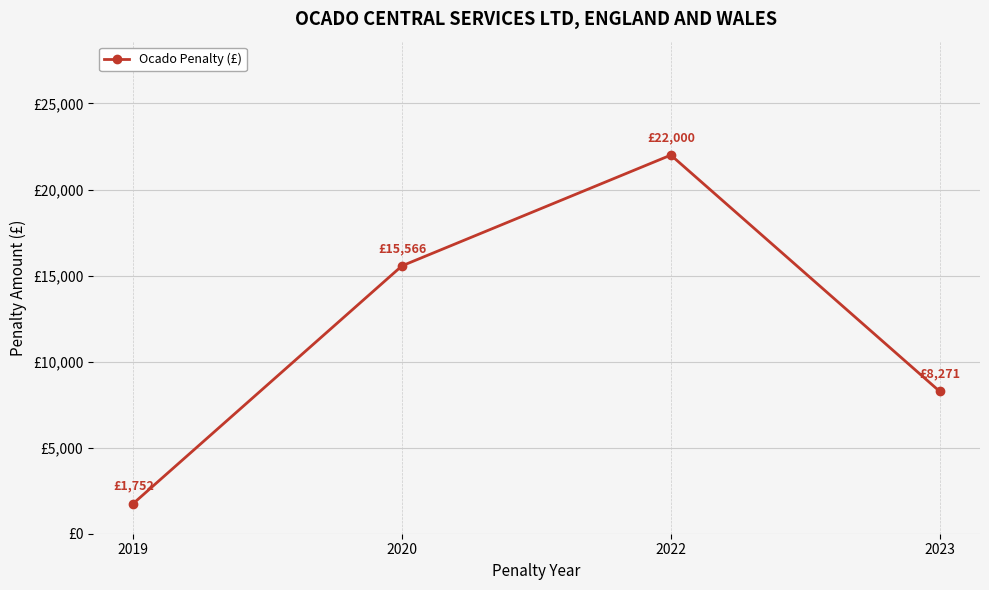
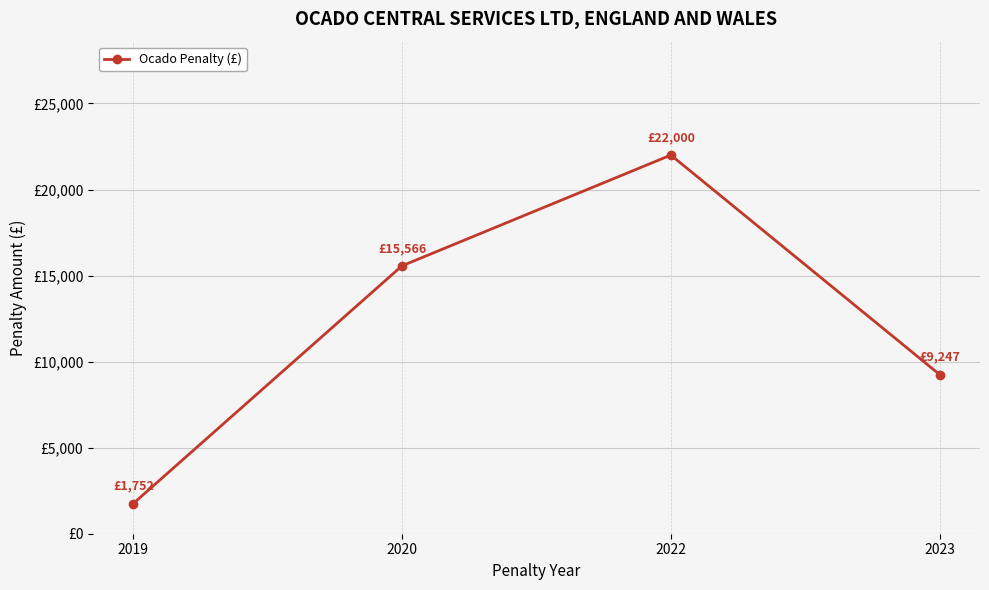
  {
    "2019": "£1,752",
    "2020": "£15,566",
    "2022": "£22,000",
-   "2023": "£8,271"
+   "2023": "£9,247"
  }
